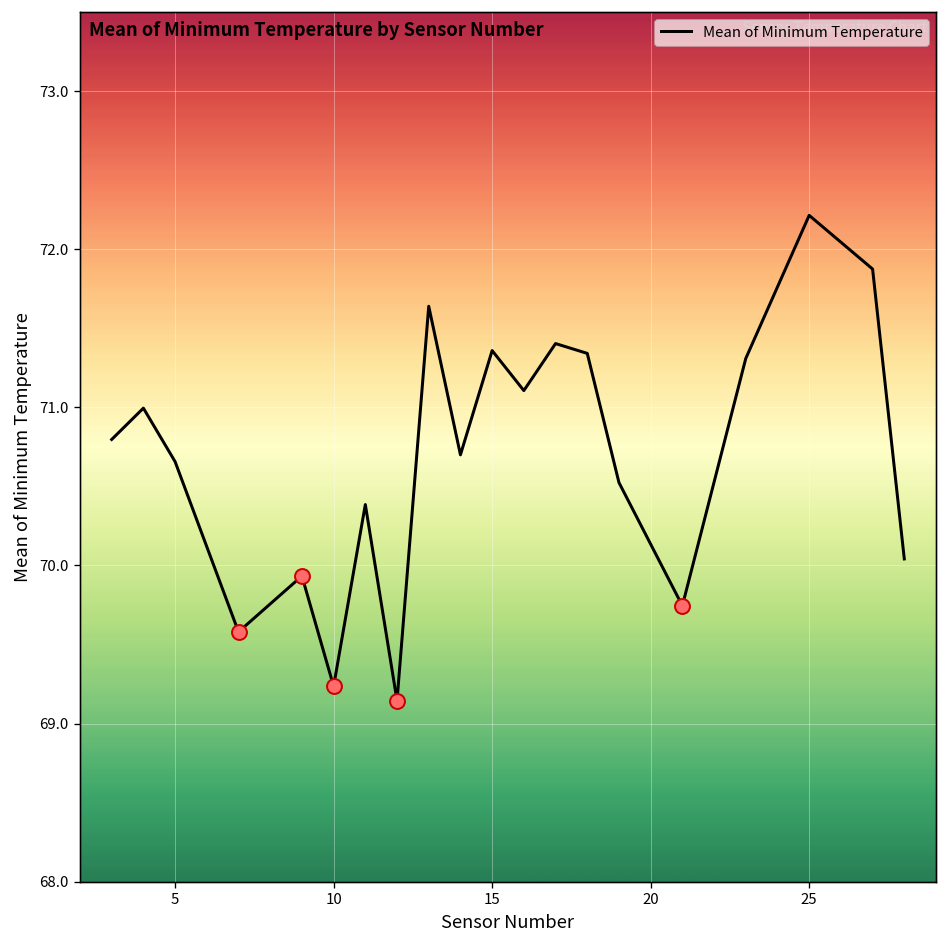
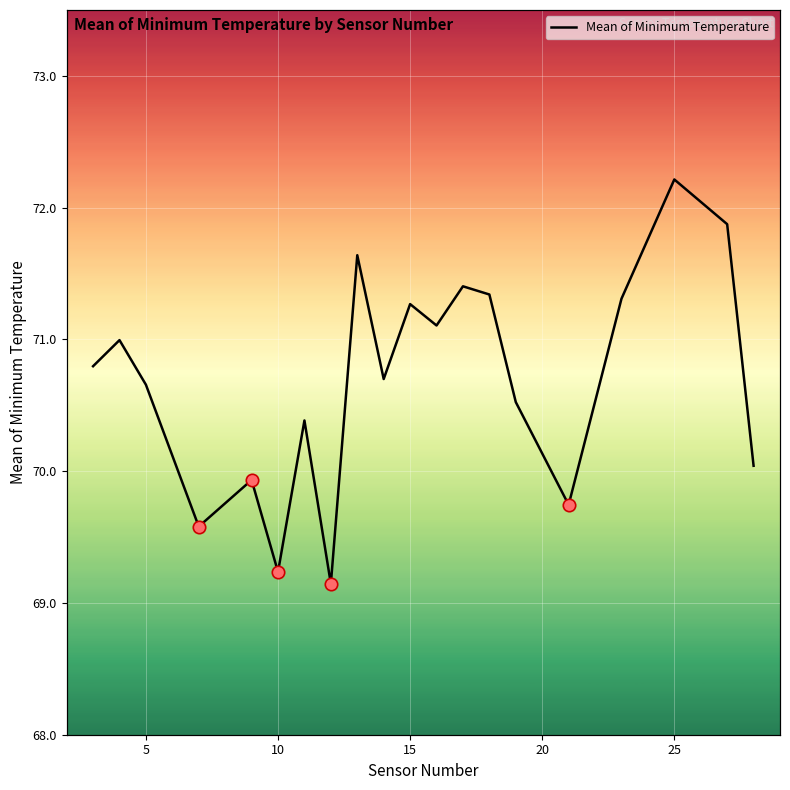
  {
    "Mean of Minimum Temperature": {
      "5": 70.66,
-     "15": 71.36,
+     "15": 71.27,
      "25": 72.21
    }
  }
